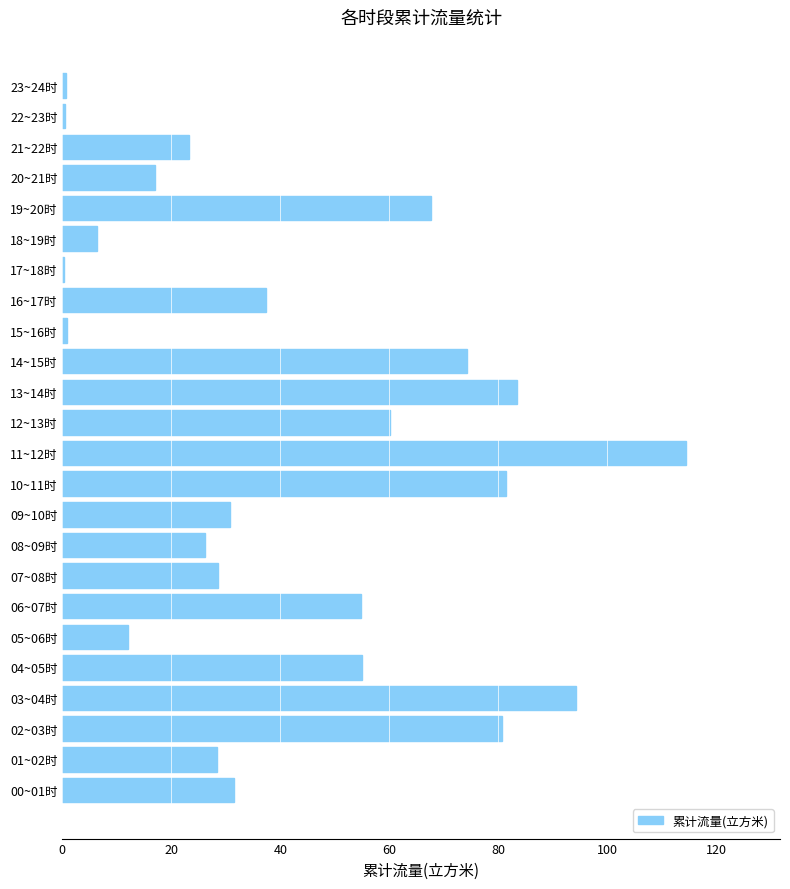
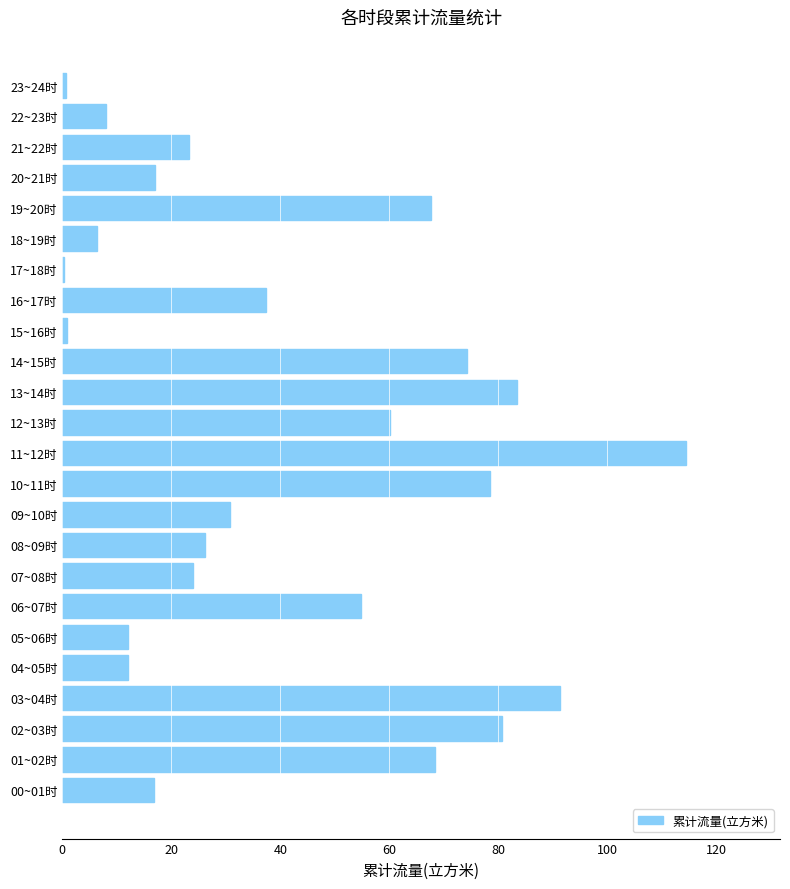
  {
    "23~24时": 1,
-   "22~23时": 1,
+   "22~23时": 8,
    "21~22时": 23,
    "20~21时": 17,
    "19~20时": 68,
    "18~19时": 6,
    "16~17时": 37,
    "15~16时": 1,
    "14~15时": 74,
    "13~14时": 83,
    "12~13时": 60,
    "11~12时": 114,
-   "10~11时": 81,
+   "10~11时": 79,
    "09~10时": 31,
    "08~09时": 26,
-   "07~08时": 28,
+   "07~08时": 24,
    "06~07时": 55,
    "05~06时": 12,
-   "04~05时": 55,
-   "03~04时": 94,
+   "04~05时": 12,
+   "03~04时": 91,
    "02~03时": 81,
-   "01~02时": 28,
-   "00~01时": 31
+   "01~02时": 68,
+   "00~01时": 17
  }
